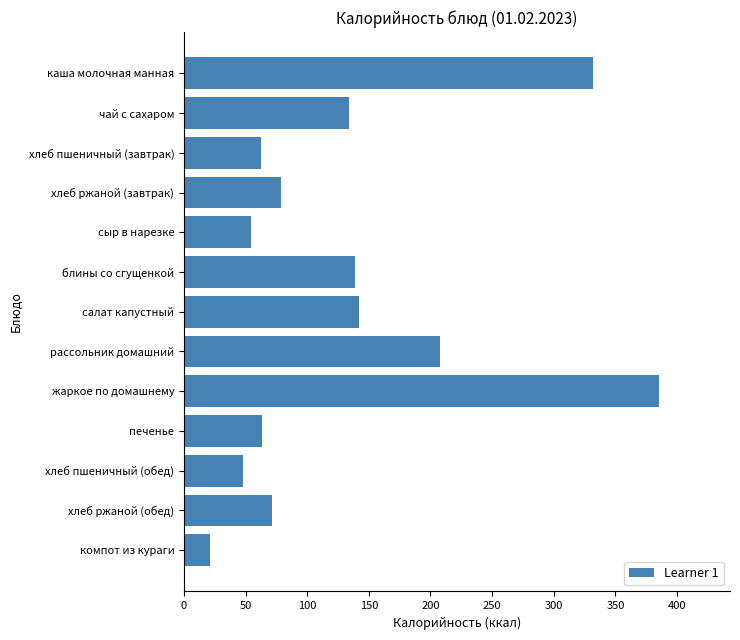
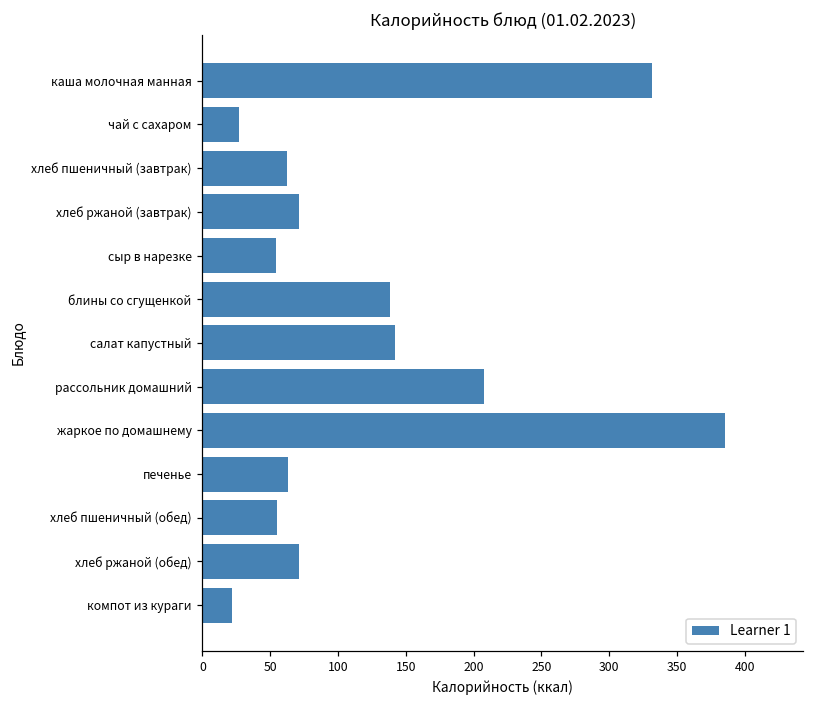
  {
    "каша молочная манная": 332,
-   "чай с сахаром": 134,
+   "чай с сахаром": 27,
    "хлеб пшеничный (завтрак)": 62,
-   "хлеб ржаной (завтрак)": 79,
+   "хлеб ржаной (завтрак)": 71,
    "сыр в нарезке": 54,
    "блины со сгущенкой": 138,
    "салат капустный": 142,
    "рассольник домашний": 208,
    "жаркое по домашнему": 385,
    "печенье": 63,
-   "хлеб пшеничный (обед)": 48,
+   "хлеб пшеничный (обед)": 55,
    "хлеб ржаной (обед)": 71,
    "компот из кураги": 21
  }
